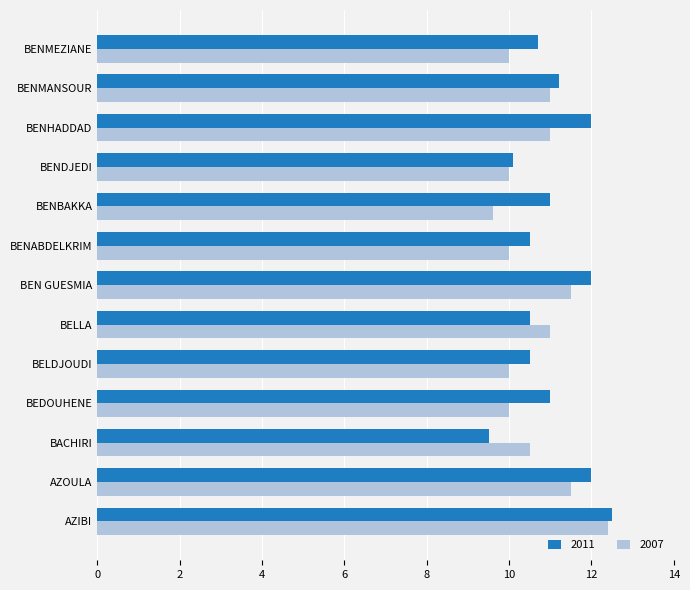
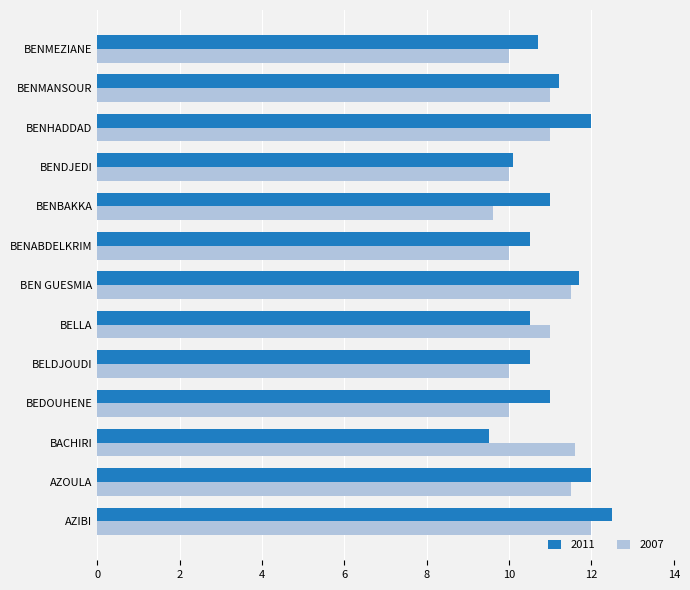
  {
    "2011": {
      "BENMEZIANE": 10.7,
      "BENMANSOUR": 11.2,
      "BENHADDAD": 12.0,
      "BENDJEDI": 10.1,
      "BENBAKKA": 11.0,
      "BENABDELKRIM": 10.5,
-     "BEN GUESMIA": 12.0,
+     "BEN GUESMIA": 11.7,
      "BELLA": 10.5,
      "BELDJOUDI": 10.5,
      "BEDOUHENE": 11.0,
      "BACHIRI": 9.5,
      "AZOULA": 12.0,
      "AZIBI": 12.5
    },
    "2007": {
      "BENMEZIANE": 10.0,
      "BENMANSOUR": 11.0,
      "BENHADDAD": 11.0,
      "BENDJEDI": 10.0,
      "BENBAKKA": 9.6,
      "BENABDELKRIM": 10.0,
      "BEN GUESMIA": 11.5,
      "BELLA": 11.0,
      "BELDJOUDI": 10.0,
      "BEDOUHENE": 10.0,
-     "BACHIRI": 10.5,
+     "BACHIRI": 11.6,
      "AZOULA": 11.5,
-     "AZIBI": 12.4
+     "AZIBI": 12.0
    }
  }
